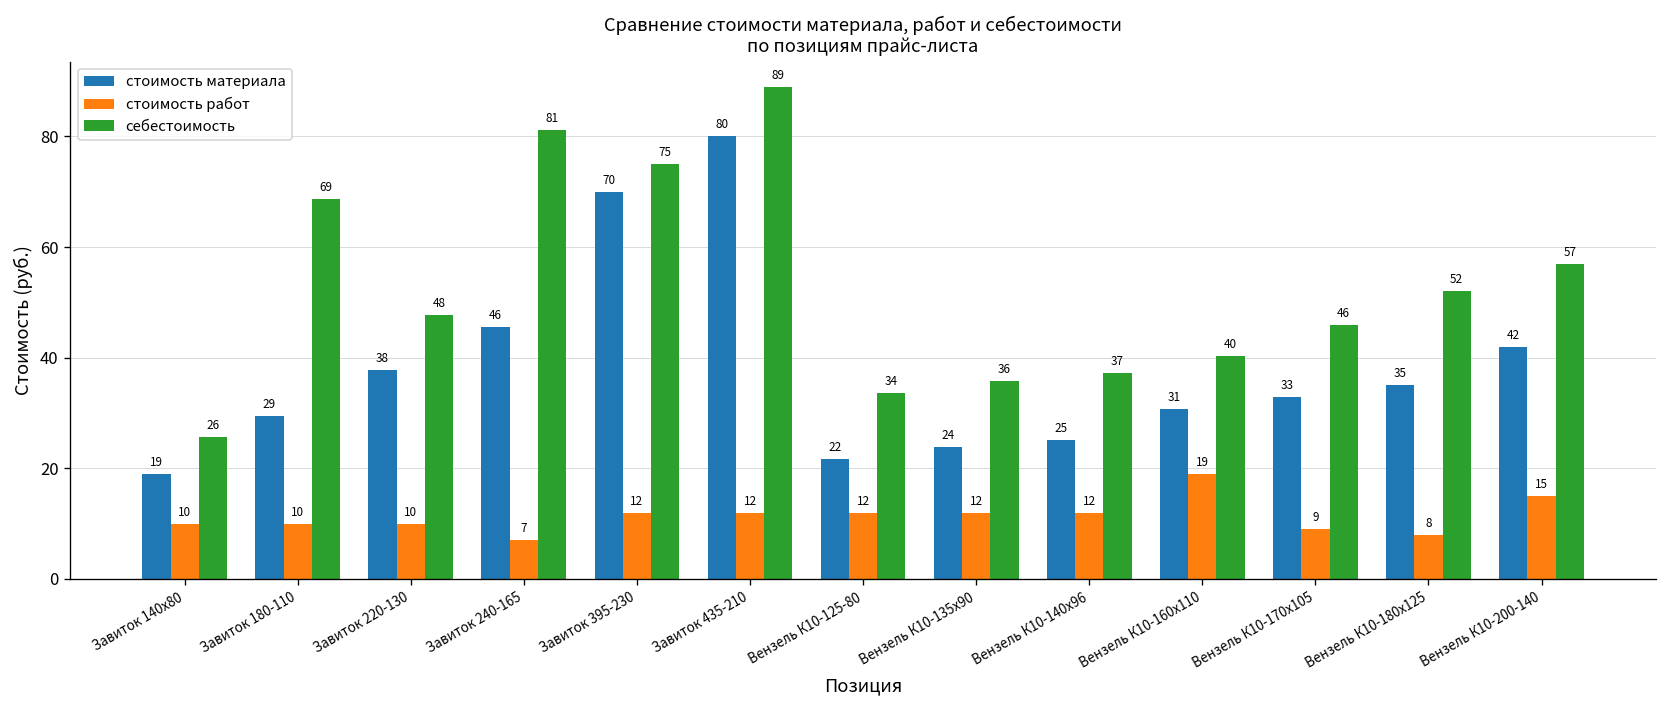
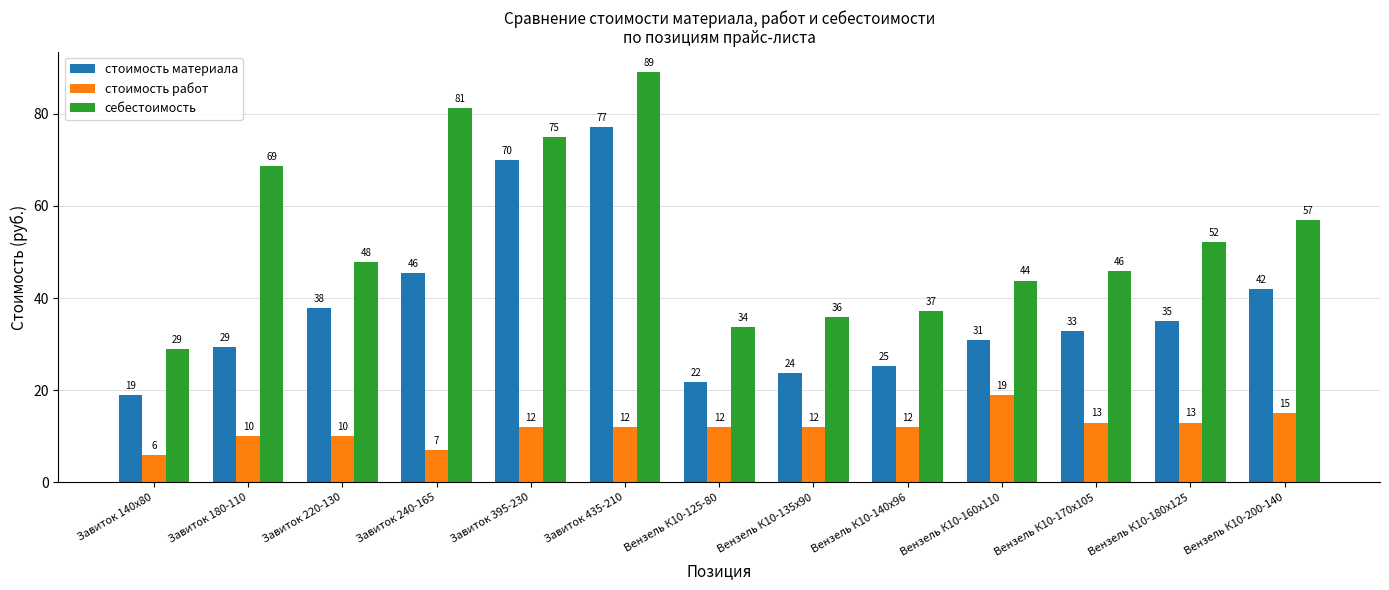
  {
    "стоимость материала": {
      "Завиток 140х80": 19,
      "Завиток 180-110": 29,
      "Завиток 220-130": 38,
      "Завиток 240-165": 46,
      "Завиток 395-230": 70,
-     "Завиток 435-210": 80,
+     "Завиток 435-210": 77,
      "Вензель К10-125-80": 22,
      "Вензель К10-135х90": 24,
      "Вензель К10-140х96": 25,
      "Вензель К10-160х110": 31,
      "Вензель К10-170х105": 33,
      "Вензель К10-180х125": 35,
      "Вензель К10-200-140": 42
    },
    "стоимость работ": {
-     "Завиток 140х80": 10,
+     "Завиток 140х80": 6,
      "Завиток 180-110": 10,
      "Завиток 220-130": 10,
      "Завиток 240-165": 7,
      "Завиток 395-230": 12,
      "Завиток 435-210": 12,
      "Вензель К10-125-80": 12,
      "Вензель К10-135х90": 12,
      "Вензель К10-140х96": 12,
      "Вензель К10-160х110": 19,
-     "Вензель К10-170х105": 9,
-     "Вензель К10-180х125": 8,
+     "Вензель К10-170х105": 13,
+     "Вензель К10-180х125": 13,
      "Вензель К10-200-140": 15
    },
    "себестоимость": {
-     "Завиток 140х80": 26,
+     "Завиток 140х80": 29,
      "Завиток 180-110": 69,
      "Завиток 220-130": 48,
      "Завиток 240-165": 81,
      "Завиток 395-230": 75,
      "Завиток 435-210": 89,
      "Вензель К10-125-80": 34,
      "Вензель К10-135х90": 36,
      "Вензель К10-140х96": 37,
-     "Вензель К10-160х110": 40,
+     "Вензель К10-160х110": 44,
      "Вензель К10-170х105": 46,
      "Вензель К10-180х125": 52,
      "Вензель К10-200-140": 57
    }
  }
